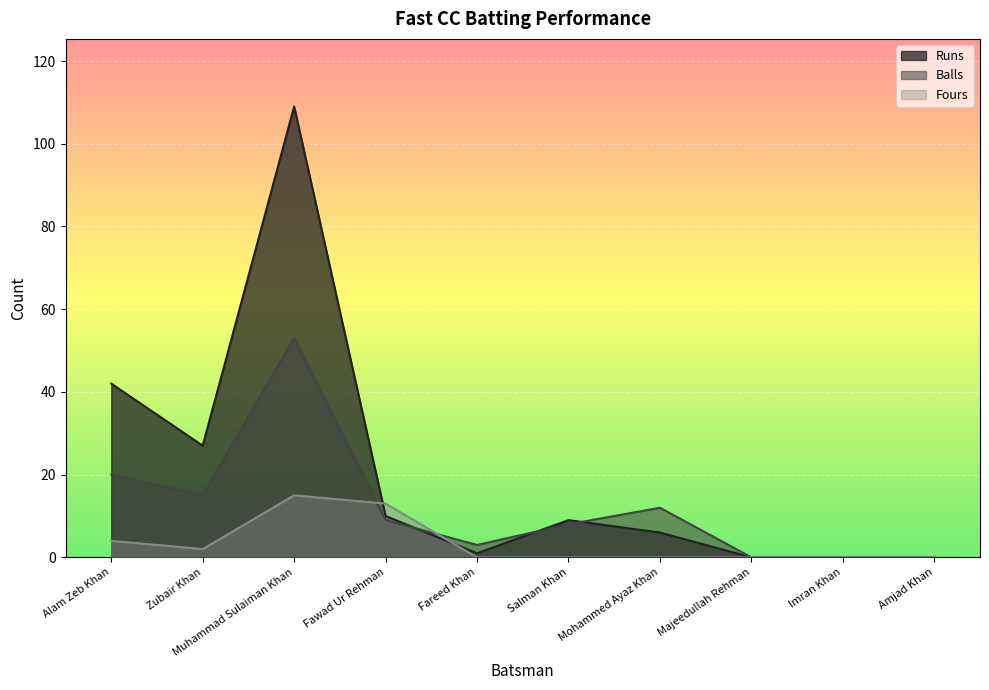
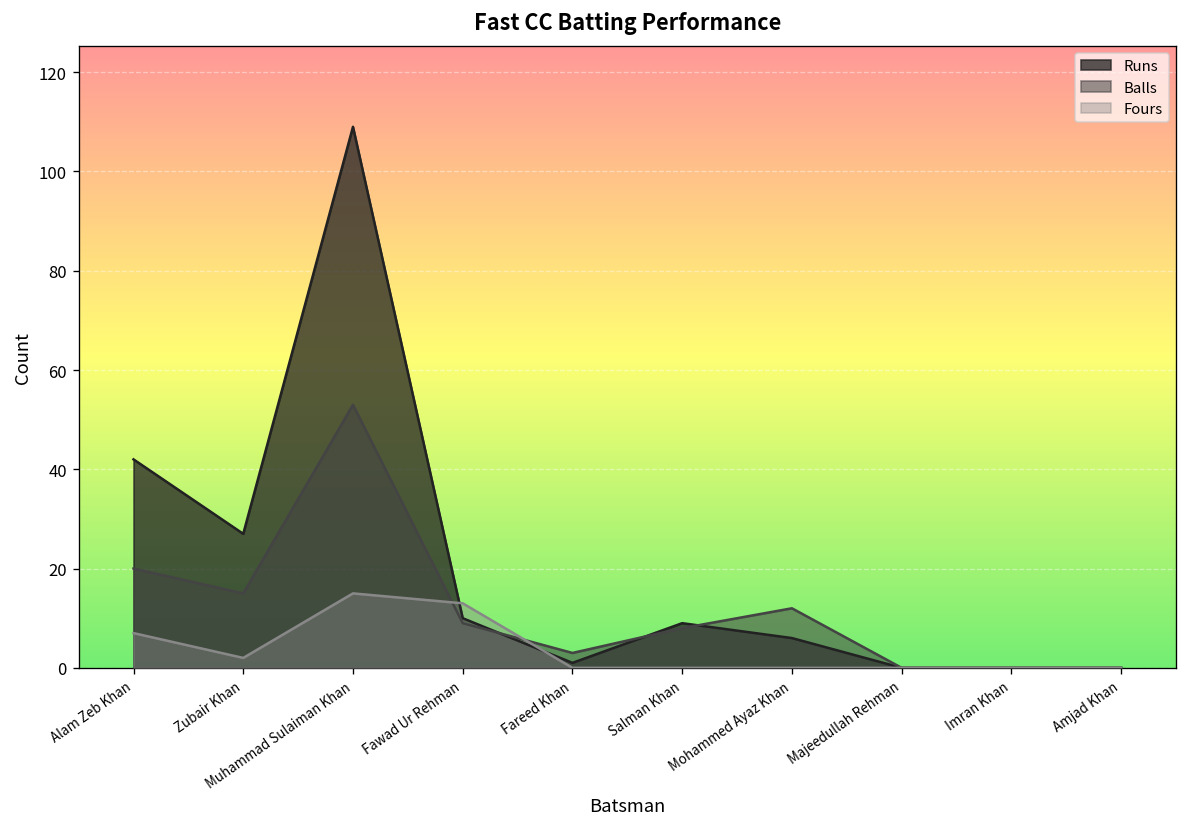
  {
    "Fours": {
-     "Alam Zeb Khan": 4,
+     "Alam Zeb Khan": 7,
      "Zubair Khan": 2,
      "Muhammad Sulaiman Khan": 15,
      "Fawad Ur Rehman": 13,
      "Fareed Khan": 0,
      "Salman Khan": 0,
      "Mohammed Ayaz Khan": 0
    }
  }
